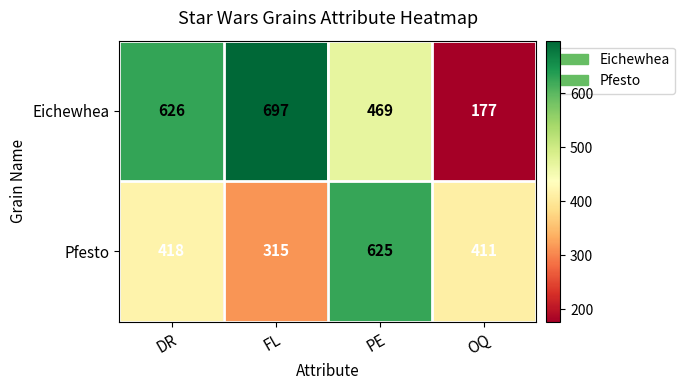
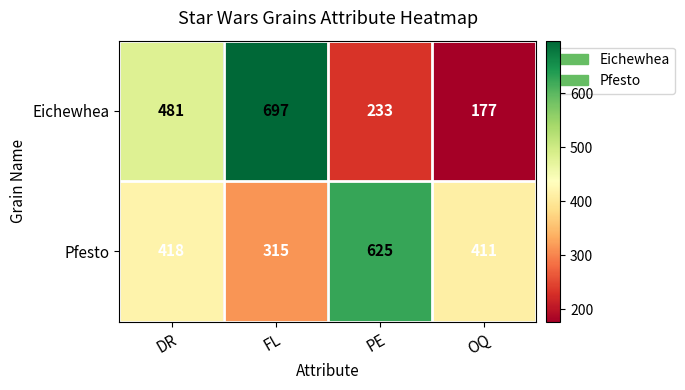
  {
    "Eichewhea": {
-     "DR": 626,
+     "DR": 481,
      "FL": 697,
-     "PE": 469,
+     "PE": 233,
      "OQ": 177
    },
    "Pfesto": {
      "DR": 418,
      "FL": 315,
      "PE": 625,
      "OQ": 411
    }
  }
